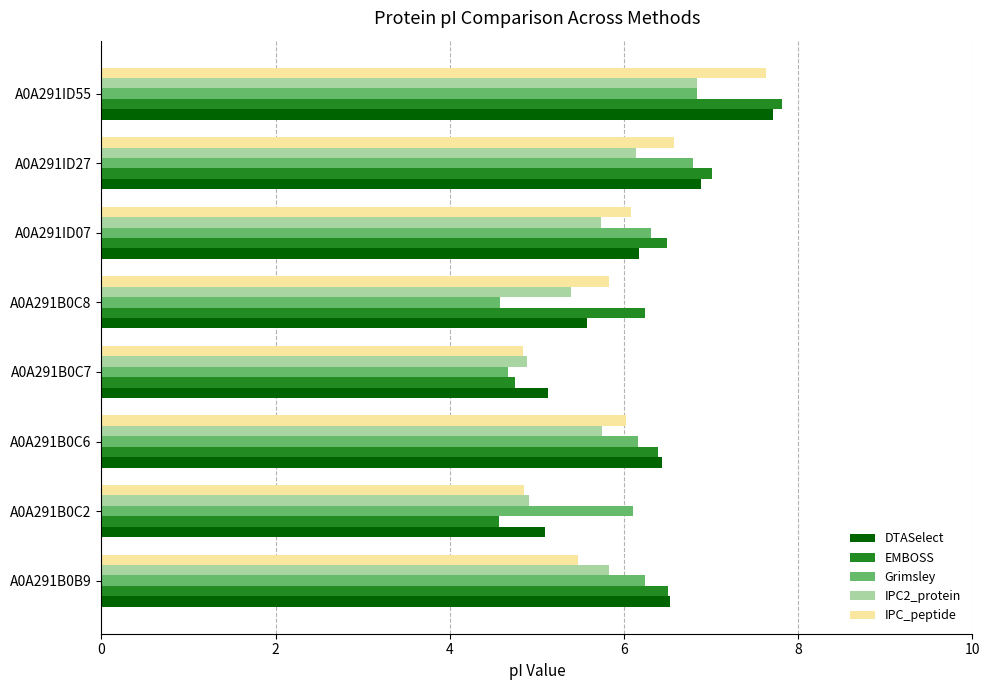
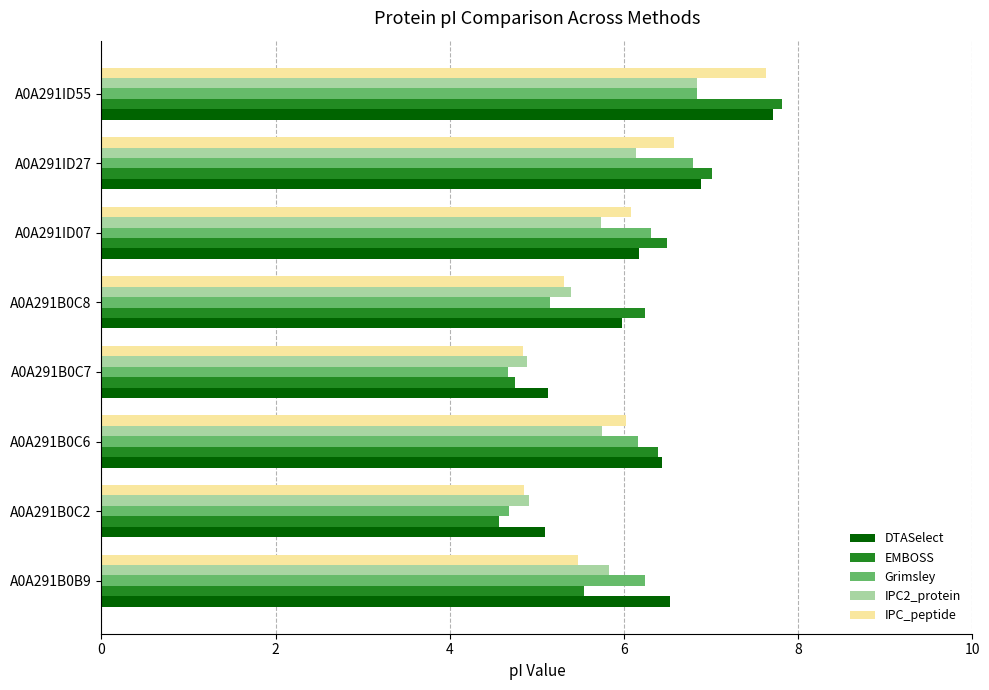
  {
    "DTASelect": {
      "A0A291ID55": 7.7,
      "A0A291ID27": 6.9,
      "A0A291ID07": 6.2,
-     "A0A291B0C8": 5.6,
+     "A0A291B0C8": 6.0,
      "A0A291B0C7": 5.1,
      "A0A291B0C6": 6.4,
      "A0A291B0C2": 5.1,
      "A0A291B0B9": 6.5
    },
    "EMBOSS": {
      "A0A291ID55": 7.8,
      "A0A291ID27": 7.0,
      "A0A291ID07": 6.5,
      "A0A291B0C8": 6.2,
      "A0A291B0C7": 4.7,
      "A0A291B0C6": 6.4,
      "A0A291B0C2": 4.6,
-     "A0A291B0B9": 6.5
+     "A0A291B0B9": 5.5
    },
    "Grimsley": {
      "A0A291ID55": 6.8,
      "A0A291ID27": 6.8,
      "A0A291ID07": 6.3,
-     "A0A291B0C8": 4.6,
+     "A0A291B0C8": 5.2,
      "A0A291B0C7": 4.7,
      "A0A291B0C6": 6.2,
-     "A0A291B0C2": 6.1,
+     "A0A291B0C2": 4.7,
      "A0A291B0B9": 6.2
    },
    "IPC2_protein": {
      "A0A291ID55": 6.8,
      "A0A291ID27": 6.1,
      "A0A291ID07": 5.7,
      "A0A291B0C8": 5.4,
      "A0A291B0C7": 4.9,
      "A0A291B0C6": 5.8,
      "A0A291B0C2": 4.9,
      "A0A291B0B9": 5.8
    },
    "IPC_peptide": {
      "A0A291ID55": 7.6,
      "A0A291ID27": 6.6,
      "A0A291ID07": 6.1,
-     "A0A291B0C8": 5.8,
+     "A0A291B0C8": 5.3,
      "A0A291B0C7": 4.8,
      "A0A291B0C6": 6.0,
      "A0A291B0C2": 4.9,
      "A0A291B0B9": 5.5
    }
  }
